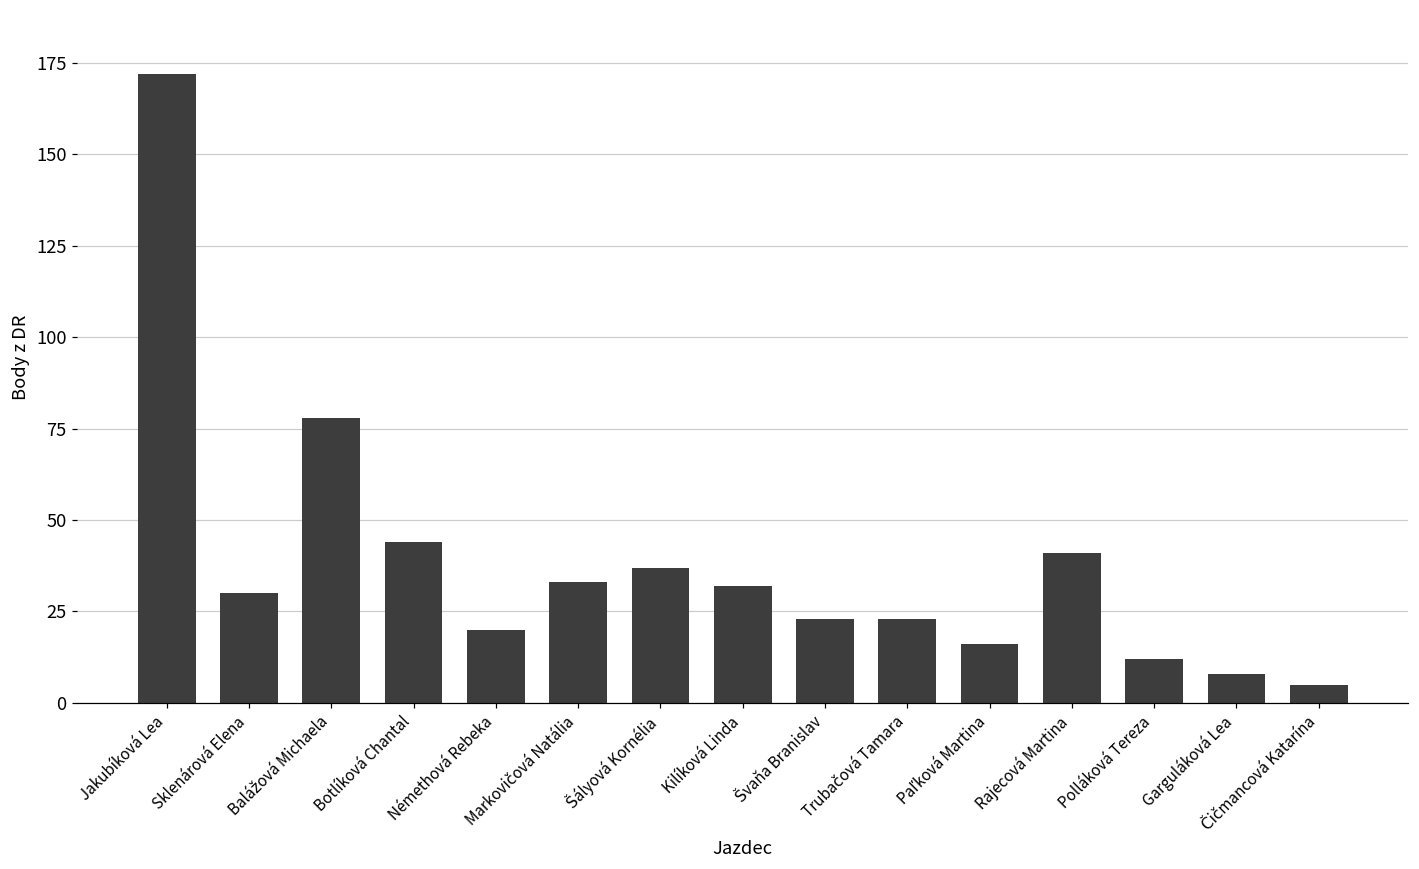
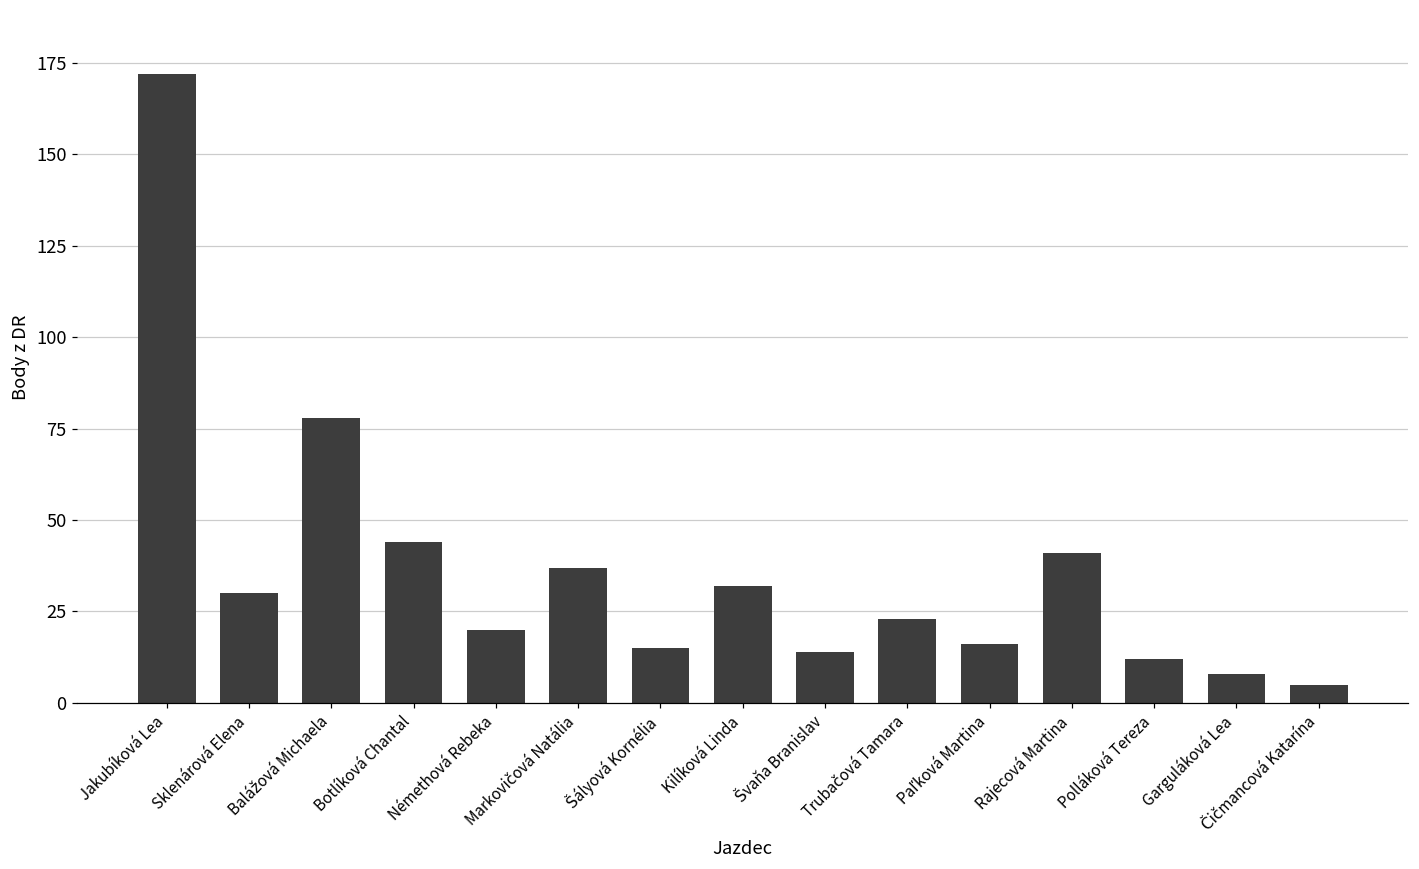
  {
    "Jakubíková Lea": 172,
    "Sklenárová Elena": 30,
    "Balážová Michaela": 78,
    "Botlíková Chantal": 44,
    "Némethová Rebeka": 20,
-   "Markovičová Natália": 33,
-   "Šályová Kornélia": 37,
+   "Markovičová Natália": 37,
+   "Šályová Kornélia": 15,
    "Kilíková Linda": 32,
-   "Švaňa Branislav": 23,
+   "Švaňa Branislav": 14,
    "Trubačová Tamara": 23,
    "Paľková Martina": 16,
    "Rajecová Martina": 41,
    "Polláková Tereza": 12,
    "Garguláková Lea": 8,
    "Čičmancová Katarína": 5
  }
